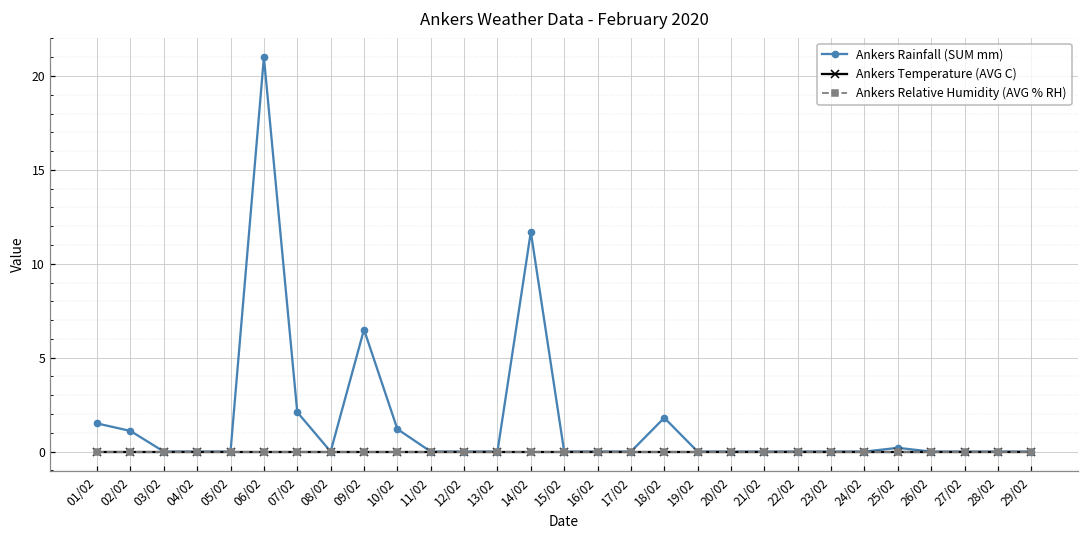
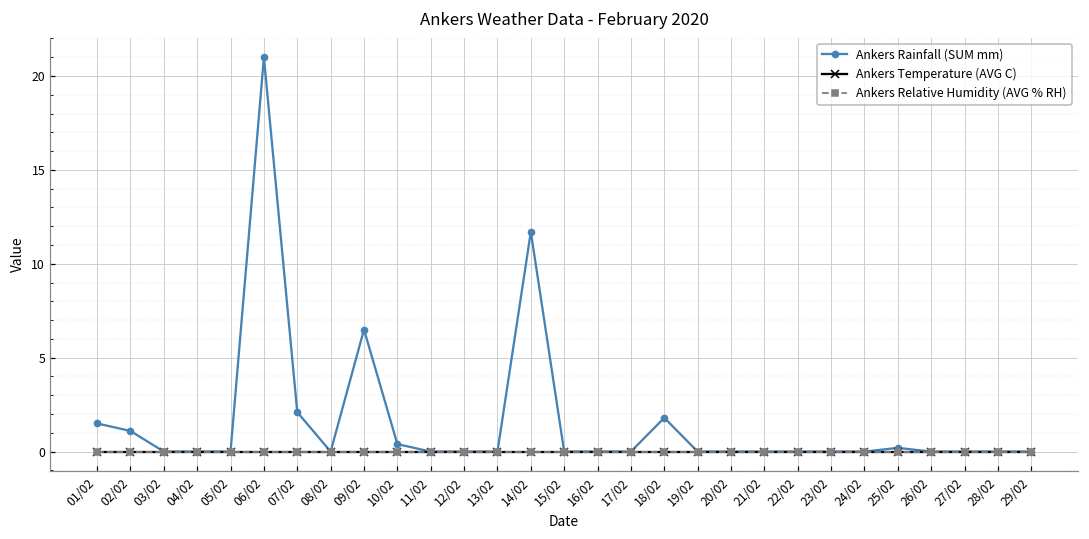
  {
    "Ankers Rainfall (SUM mm)": {
      "01/02": 1.5,
      "02/02": 1.1,
      "06/02": 21.0,
      "07/02": 2.1,
      "09/02": 6.5,
-     "10/02": 1.2,
+     "10/02": 0.4,
      "14/02": 11.7,
      "18/02": 1.8,
      "25/02": 0.2
    },
    "Ankers Relative Humidity (AVG % RH)": {
      "01/02": 0.0,
      "02/02": 0.0,
      "06/02": 0.0,
      "07/02": 0.0,
      "09/02": 0.0,
      "10/02": 0.0,
      "14/02": 0.0,
      "18/02": 0.0,
      "25/02": 0.0
    }
  }
